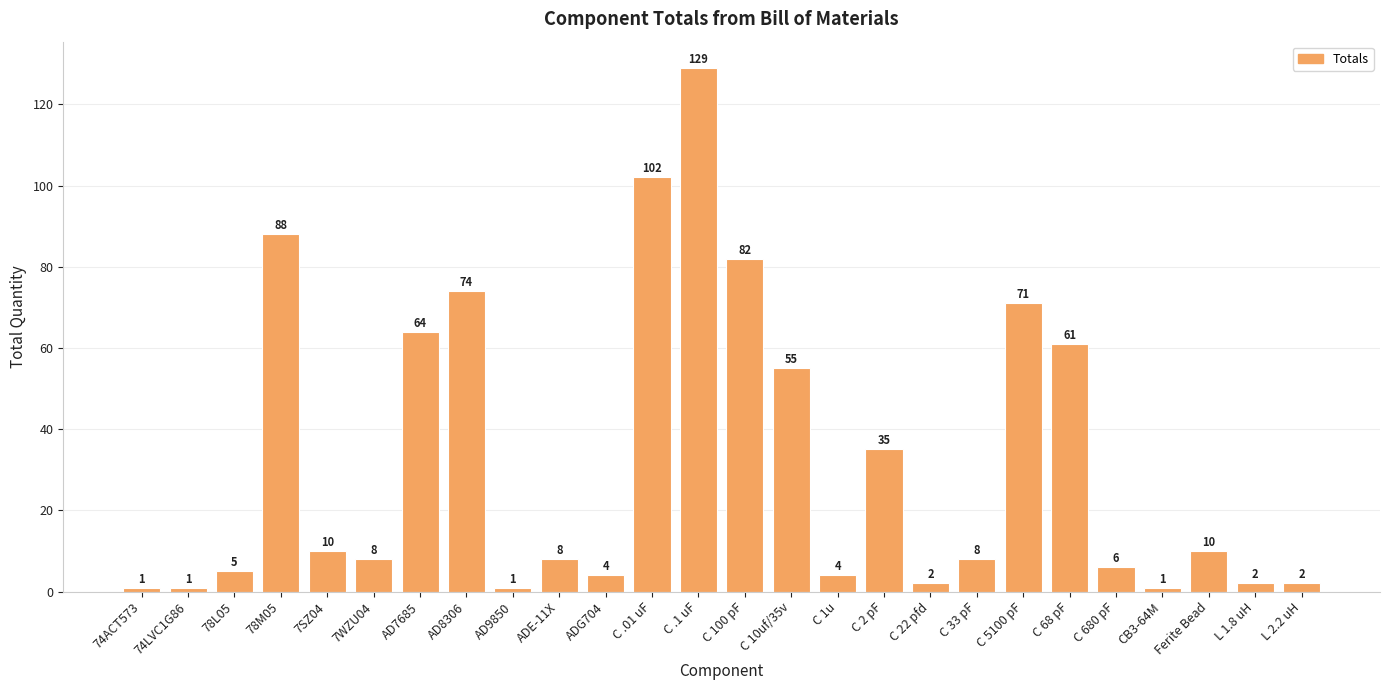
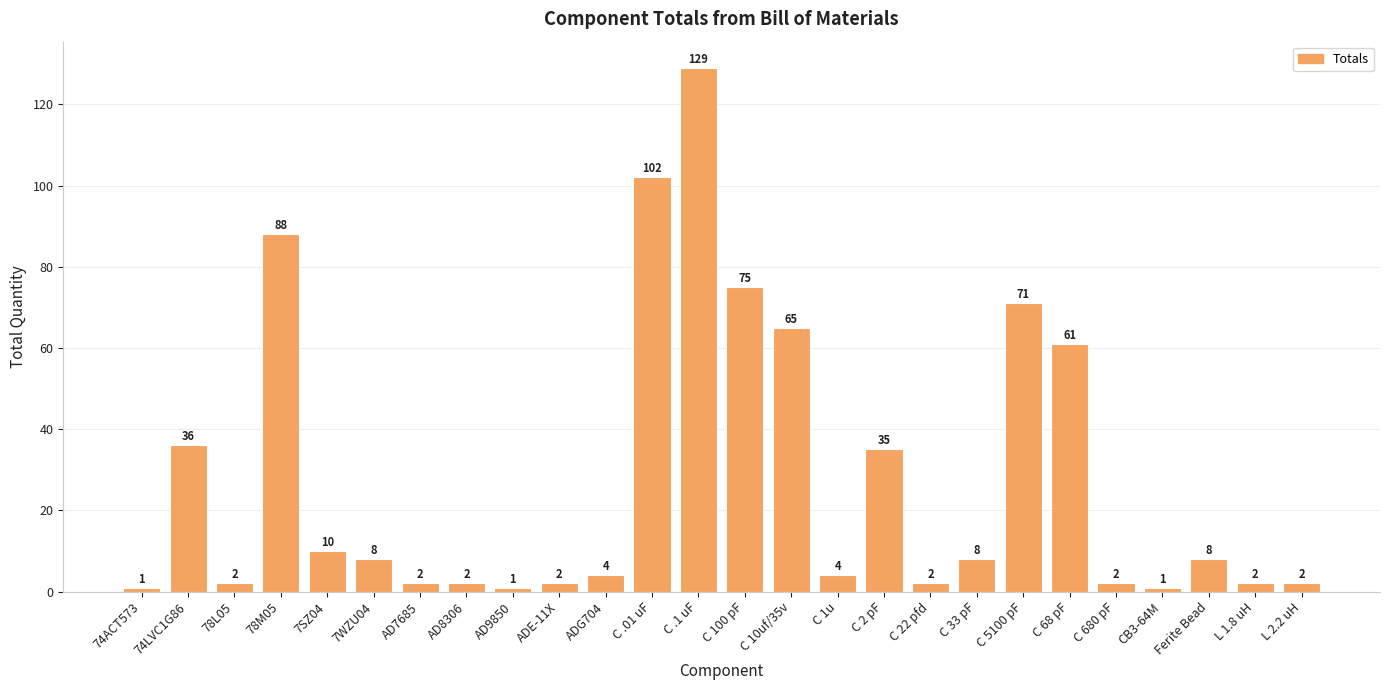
  {
    "74ACT573": 1,
-   "74LVC1G86": 1,
-   "78L05": 5,
+   "74LVC1G86": 36,
+   "78L05": 2,
    "78M05": 88,
    "7SZ04": 10,
    "7WZU04": 8,
-   "AD7685": 64,
-   "AD8306": 74,
+   "AD7685": 2,
+   "AD8306": 2,
    "AD9850": 1,
-   "ADE-11X": 8,
+   "ADE-11X": 2,
    "ADG704": 4,
    "C .01 uF": 102,
    "C .1 uF": 129,
-   "C 100 pF": 82,
-   "C 10uf/35v": 55,
+   "C 100 pF": 75,
+   "C 10uf/35v": 65,
    "C 1u": 4,
    "C 2 pF": 35,
    "C 22 pfd": 2,
    "C 33 pF": 8,
    "C 5100 pF": 71,
    "C 68 pF": 61,
-   "C 680 pF": 6,
+   "C 680 pF": 2,
    "CB3-64M": 1,
-   "Ferite Bead": 10,
+   "Ferite Bead": 8,
    "L 1.8 uH": 2,
    "L 2.2 uH": 2
  }
